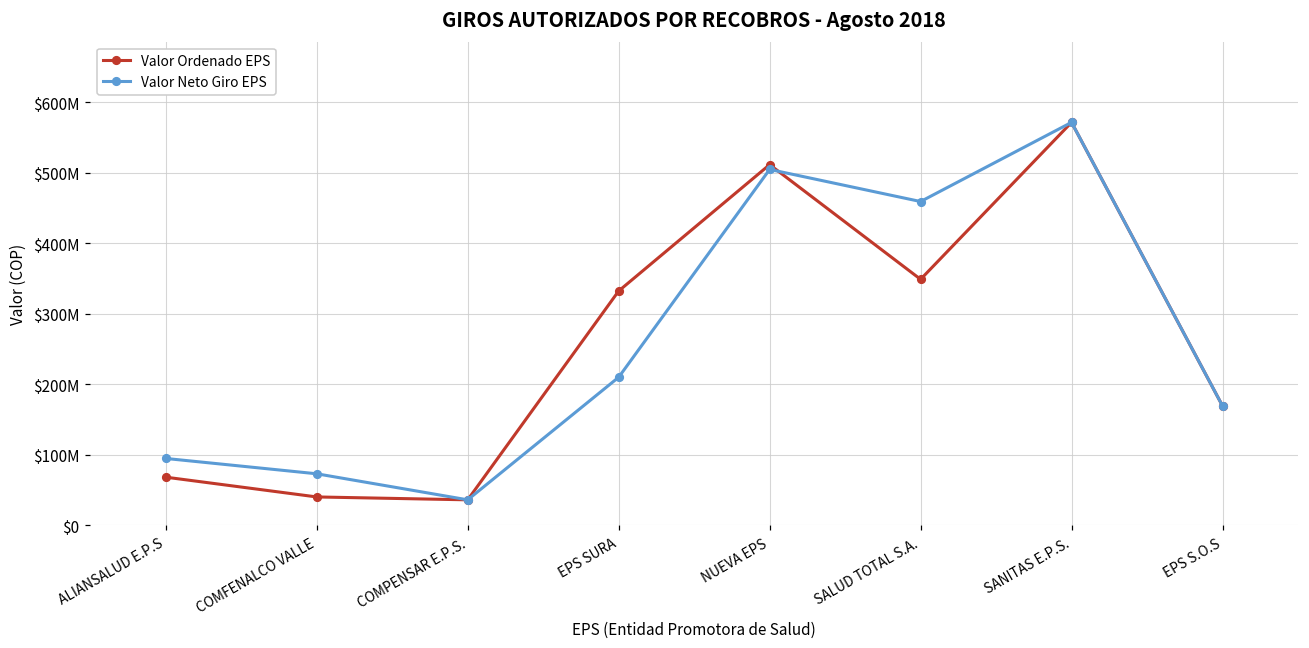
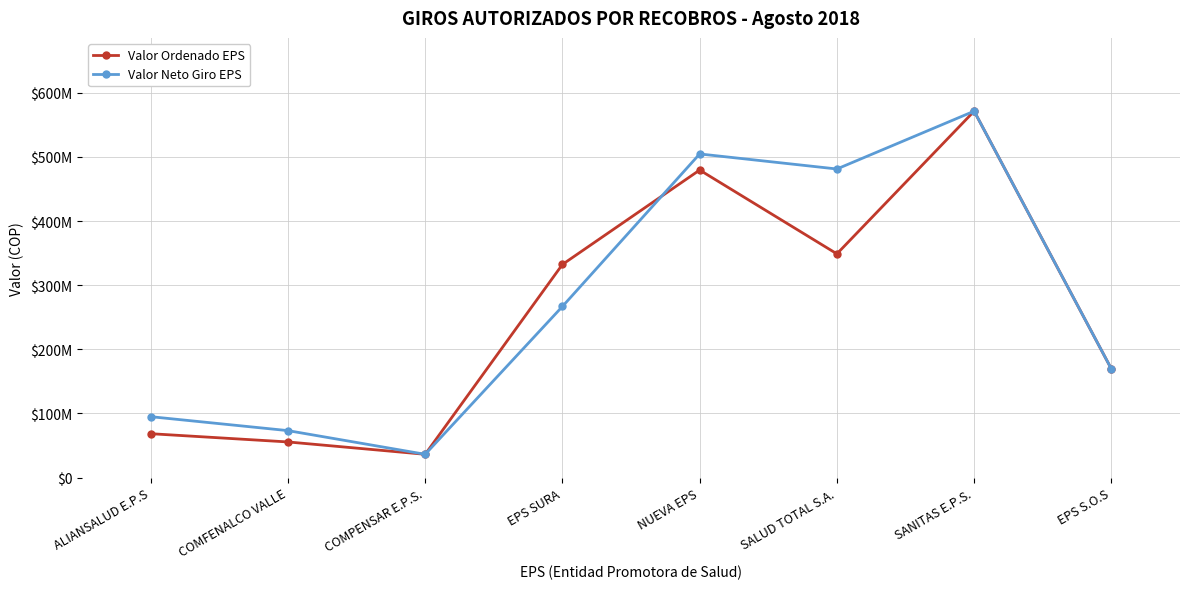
  {
    "Valor Ordenado EPS": {
      "ALIANSALUD E.P.S": "$70000000",
-     "COMFENALCO VALLE": "$40000000",
+     "COMFENALCO VALLE": "$60000000",
      "EPS SURA": "$330000000",
-     "NUEVA EPS": "$510000000",
+     "NUEVA EPS": "$480000000",
      "SALUD TOTAL S.A.": "$350000000"
    },
    "Valor Neto Giro EPS": {
      "ALIANSALUD E.P.S": "$90000000",
      "COMFENALCO VALLE": "$70000000",
-     "EPS SURA": "$210000000",
+     "EPS SURA": "$270000000",
      "NUEVA EPS": "$500000000",
-     "SALUD TOTAL S.A.": "$460000000"
+     "SALUD TOTAL S.A.": "$480000000"
    }
  }
